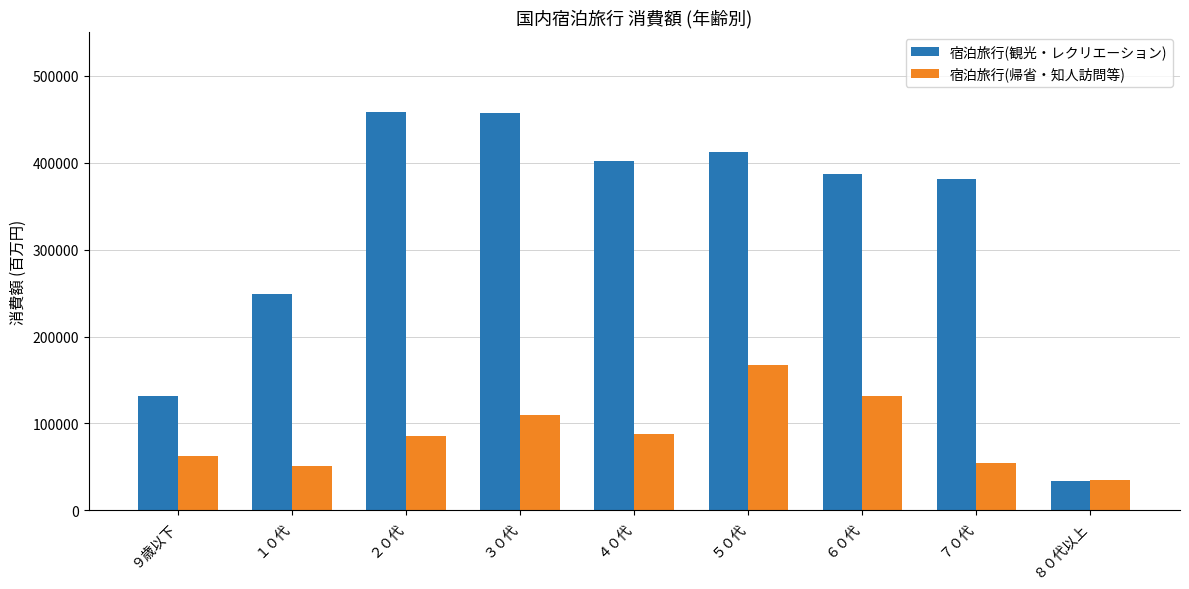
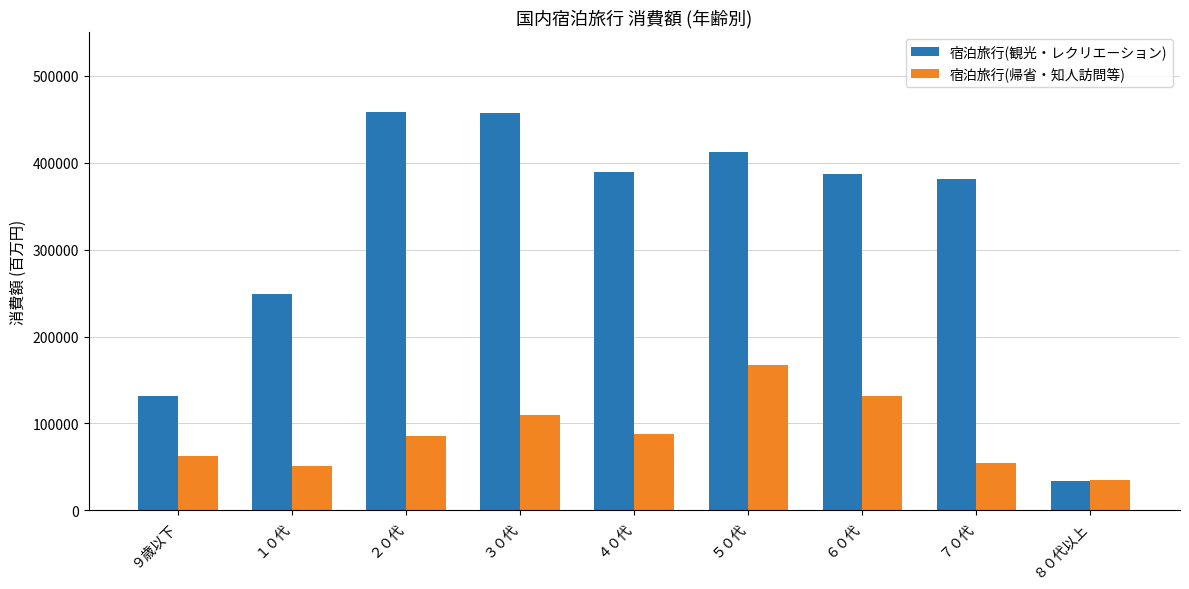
  {
    "宿泊旅行(観光・レクリエーション)": {
      "９歳以下": 130000,
      "１０代": 250000,
      "２０代": 460000,
      "３０代": 460000,
-     "４０代": 400000,
+     "４０代": 390000,
      "５０代": 410000,
      "６０代": 390000,
      "７０代": 380000,
      "８０代以上": 30000
    },
    "宿泊旅行(帰省・知人訪問等)": {
      "９歳以下": 60000,
      "１０代": 50000,
      "２０代": 90000,
      "３０代": 110000,
      "４０代": 90000,
      "５０代": 170000,
      "６０代": 130000,
      "７０代": 50000,
      "８０代以上": 40000
    }
  }
